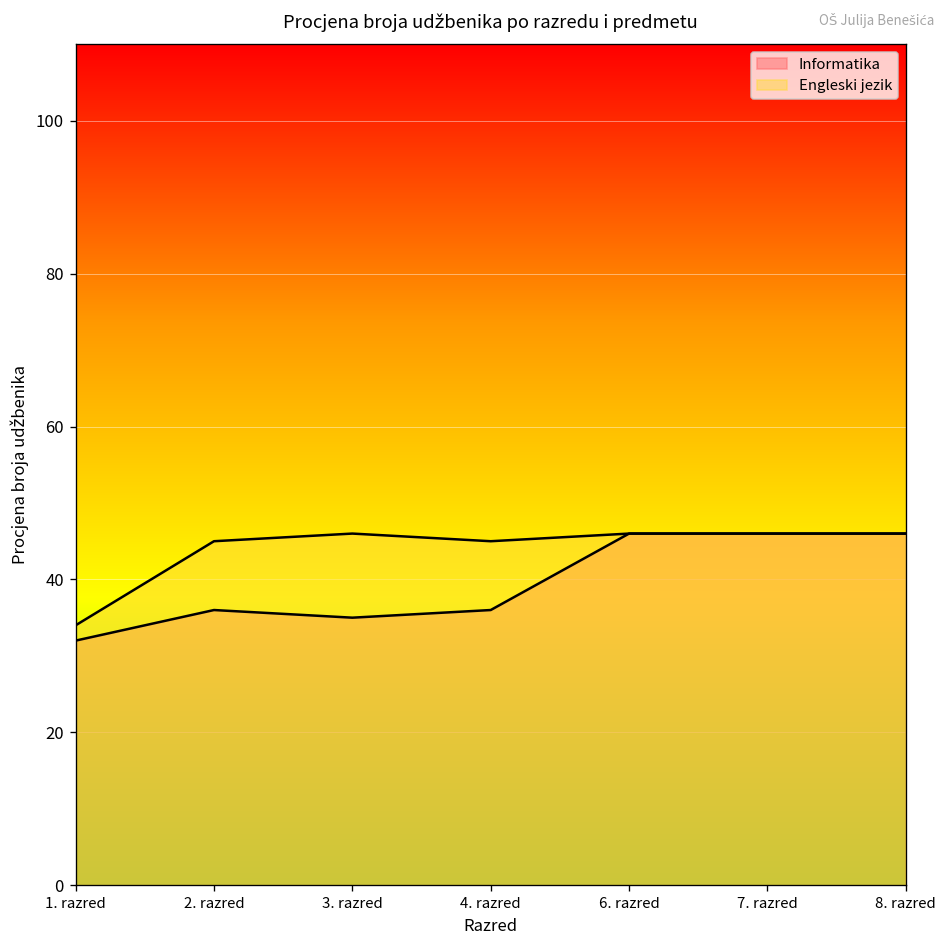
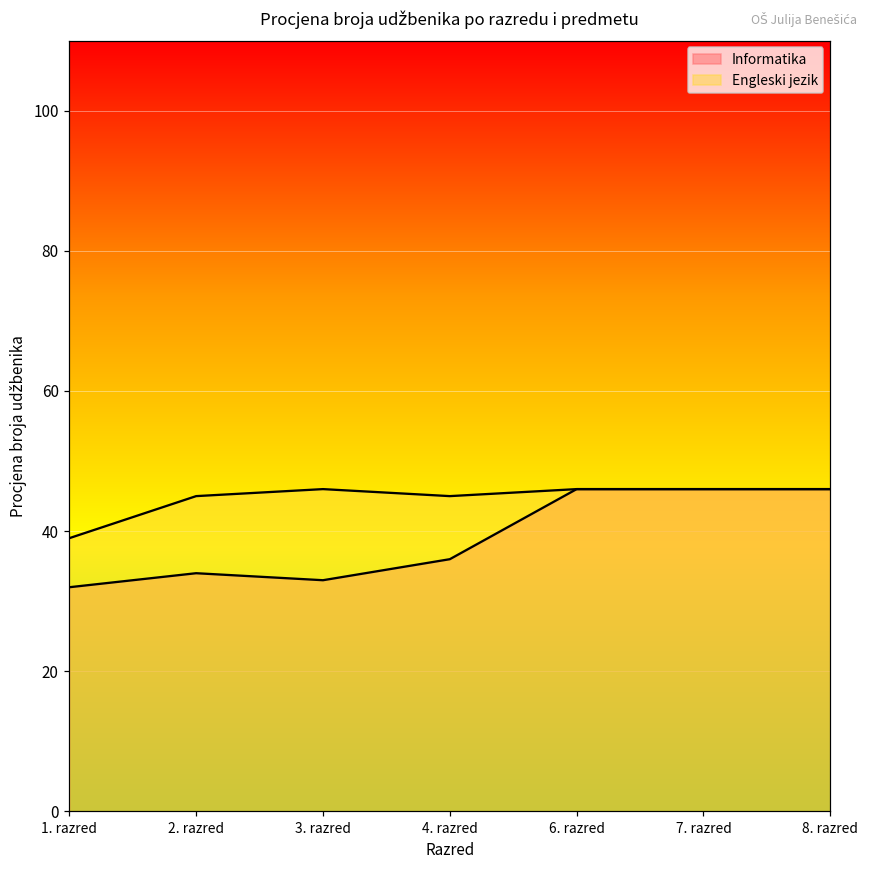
  {
    "Informatika": {
      "1. razred": 32,
-     "2. razred": 36,
-     "3. razred": 35,
+     "2. razred": 34,
+     "3. razred": 33,
      "4. razred": 36
    },
    "Engleski jezik": {
-     "1. razred": 34,
+     "1. razred": 39,
      "2. razred": 45,
      "3. razred": 46,
      "4. razred": 45
    }
  }
